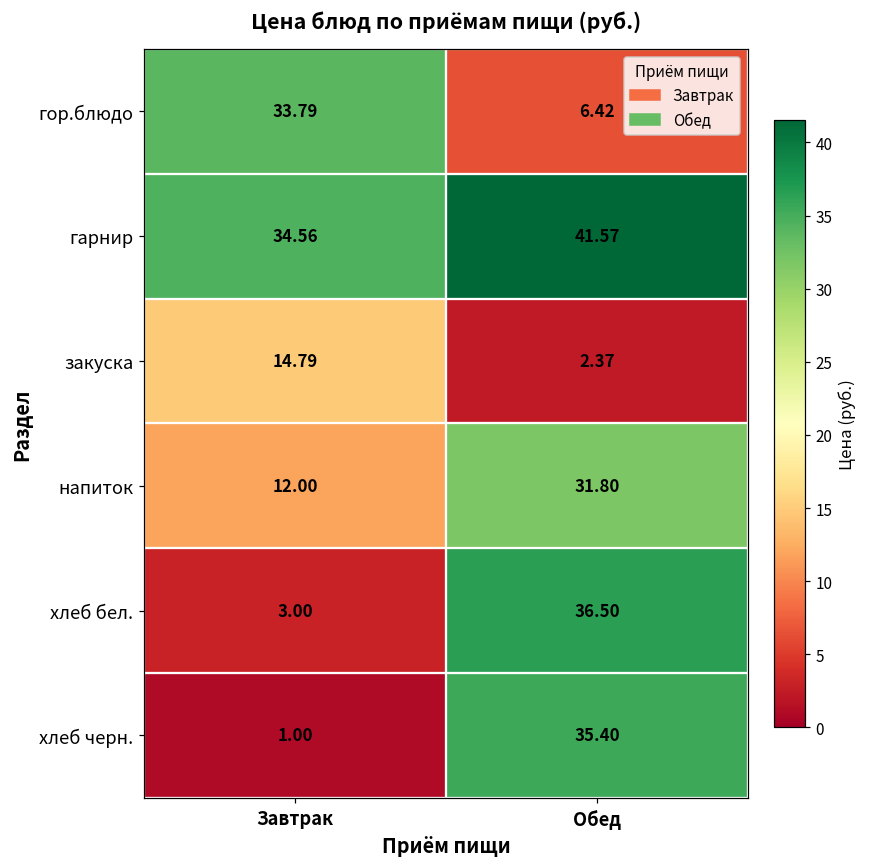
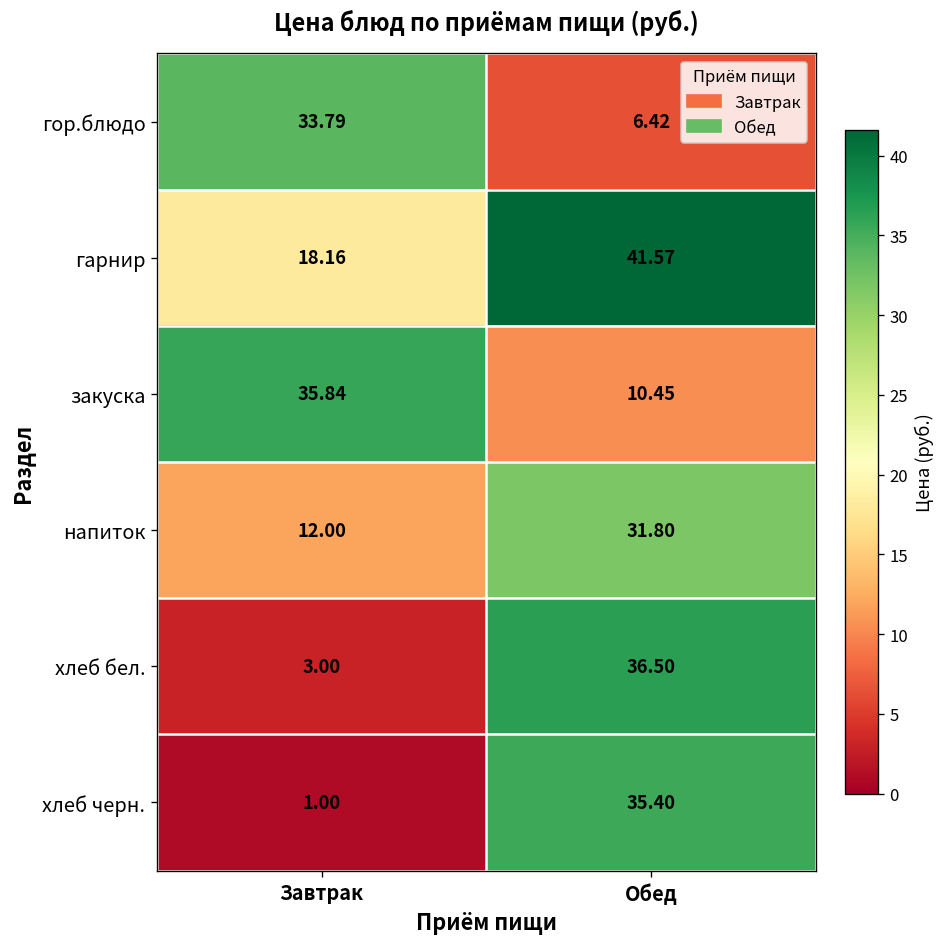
  {
    "гор.блюдо": {
      "Завтрак": 33.79,
      "Обед": 6.42
    },
    "гарнир": {
-     "Завтрак": 34.56,
+     "Завтрак": 18.16,
      "Обед": 41.57
    },
    "закуска": {
-     "Завтрак": 14.79,
-     "Обед": 2.37
+     "Завтрак": 35.84,
+     "Обед": 10.45
    },
    "напиток": {
      "Завтрак": 12.00,
      "Обед": 31.80
    },
    "хлеб бел.": {
      "Завтрак": 3.00,
      "Обед": 36.50
    },
    "хлеб черн.": {
      "Завтрак": 1.00,
      "Обед": 35.40
    }
  }
